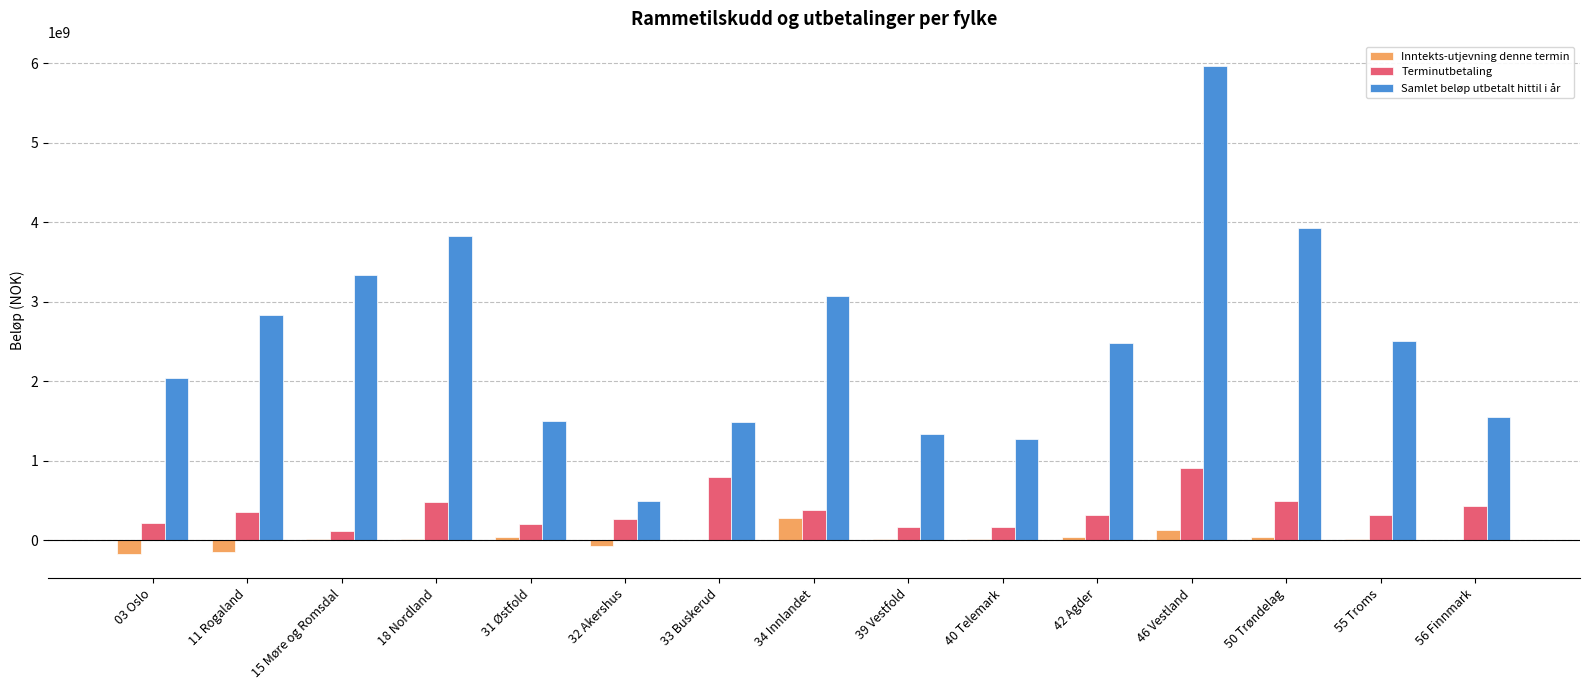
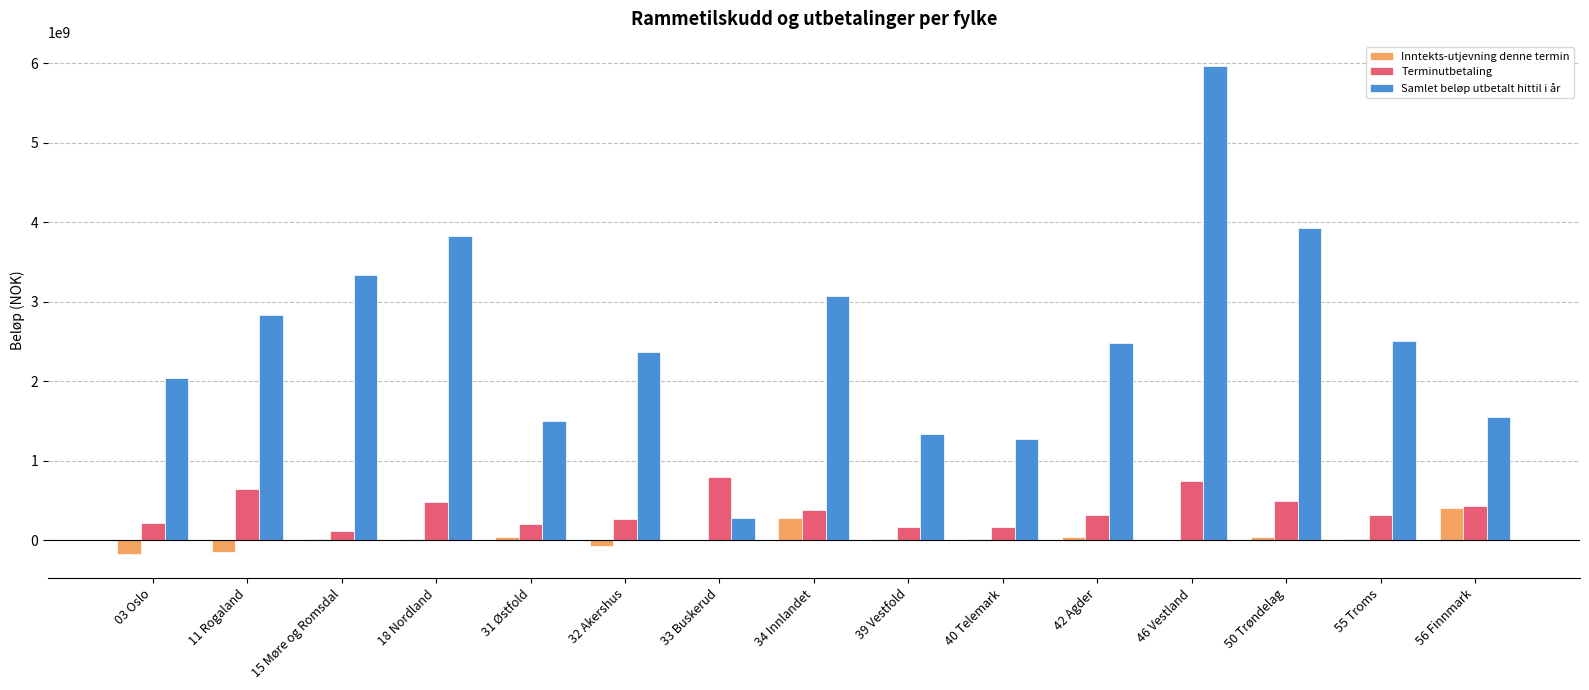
  {
    "Inntekts-utjevning denne termin": {
      "03 Oslo": -200000000,
      "11 Rogaland": -100000000,
      "31 Østfold": 0,
      "32 Akershus": -100000000,
      "34 Innlandet": 300000000,
      "42 Agder": 0,
-     "46 Vestland": 100000000,
+     "46 Vestland": 0,
      "50 Trøndelag": 0,
-     "56 Finnmark": 0
+     "56 Finnmark": 400000000
    },
    "Terminutbetaling": {
      "03 Oslo": 200000000,
-     "11 Rogaland": 400000000,
+     "11 Rogaland": 600000000,
      "15 Møre og Romsdal": 100000000,
      "18 Nordland": 500000000,
      "31 Østfold": 200000000,
      "32 Akershus": 300000000,
      "33 Buskerud": 800000000,
      "34 Innlandet": 400000000,
      "39 Vestfold": 200000000,
      "40 Telemark": 200000000,
      "42 Agder": 300000000,
-     "46 Vestland": 900000000,
+     "46 Vestland": 700000000,
      "50 Trøndelag": 500000000,
      "55 Troms": 300000000,
      "56 Finnmark": 400000000
    },
    "Samlet beløp utbetalt hittil i år": {
      "03 Oslo": 2000000000,
      "11 Rogaland": 2800000000,
      "15 Møre og Romsdal": 3300000000,
      "18 Nordland": 3800000000,
      "31 Østfold": 1500000000,
-     "32 Akershus": 500000000,
-     "33 Buskerud": 1500000000,
+     "32 Akershus": 2400000000,
+     "33 Buskerud": 300000000,
      "34 Innlandet": 3100000000,
      "39 Vestfold": 1300000000,
      "40 Telemark": 1300000000,
      "42 Agder": 2500000000,
      "46 Vestland": 6000000000,
      "50 Trøndelag": 3900000000,
      "55 Troms": 2500000000,
      "56 Finnmark": 1600000000
    }
  }
